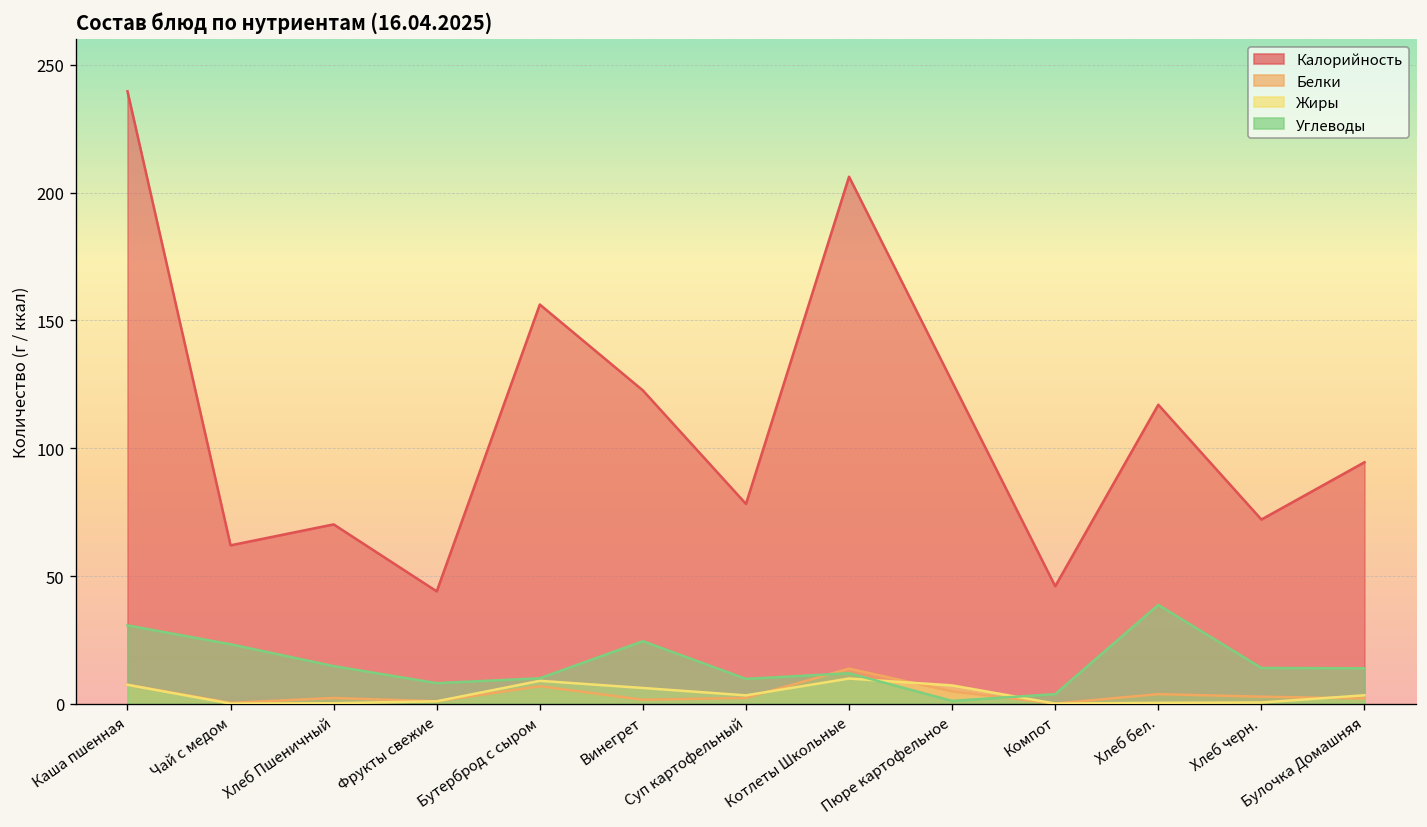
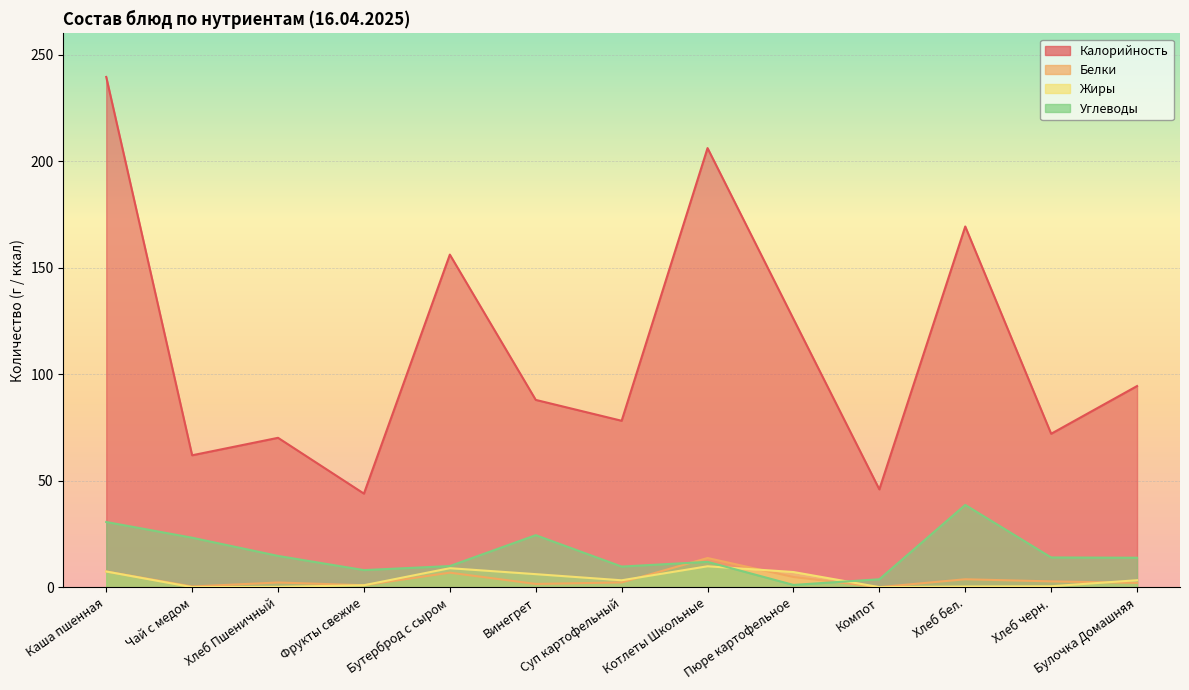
  {
    "Калорийность": {
      "Каша пшенная": 240,
      "Чай с медом": 62,
      "Хлеб Пшеничный": 70,
      "Фрукты свежие": 44,
      "Бутерброд с сыром": 156,
-     "Винегрет": 123,
+     "Винегрет": 88,
      "Суп картофельный": 78,
      "Котлеты Школьные": 206,
      "Пюре картофельное": 126,
      "Компот": 46,
-     "Хлеб бел.": 117,
+     "Хлеб бел.": 169,
      "Хлеб черн.": 72,
      "Булочка Домашняя": 95
    },
    "Углеводы": {
      "Каша пшенная": 31,
      "Чай с медом": 23,
      "Хлеб Пшеничный": 15,
      "Фрукты свежие": 8,
      "Винегрет": 25,
      "Суп картофельный": 10,
      "Котлеты Школьные": 12,
      "Пюре картофельное": 1,
      "Компот": 4,
      "Хлеб бел.": 39,
      "Хлеб черн.": 14,
      "Булочка Домашняя": 14
    }
  }
